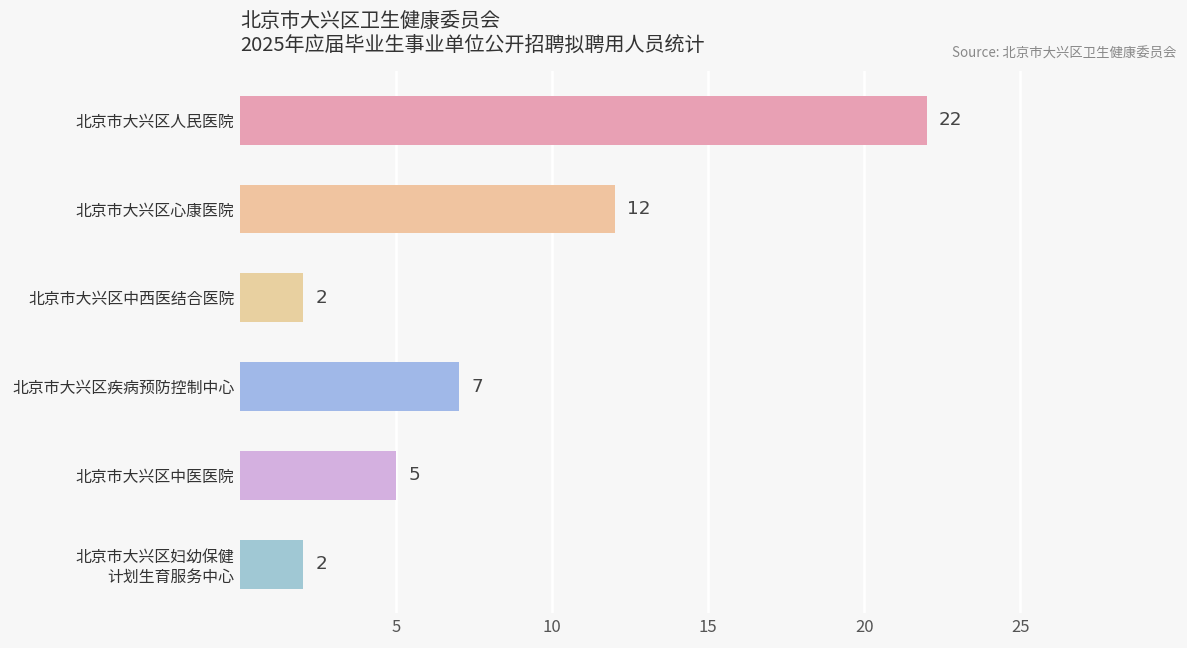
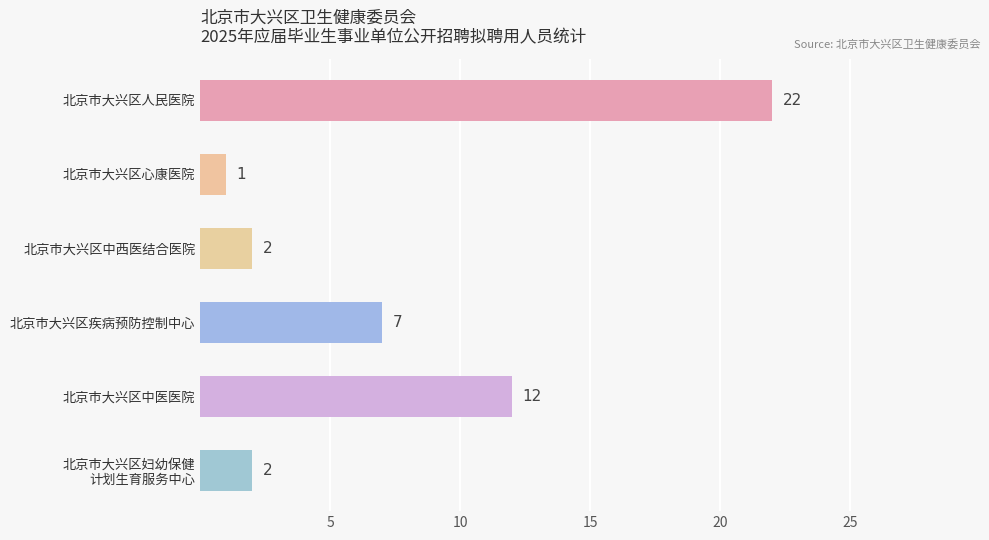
  {
    "北京市大兴区人民医院": 22,
-   "北京市大兴区心康医院": 12,
+   "北京市大兴区心康医院": 1,
    "北京市大兴区中西医结合医院": 2,
    "北京市大兴区疾病预防控制中心": 7,
-   "北京市大兴区中医医院": 5,
+   "北京市大兴区中医医院": 12,
    "北京市大兴区妇幼保健 计划生育服务中心": 2
  }
